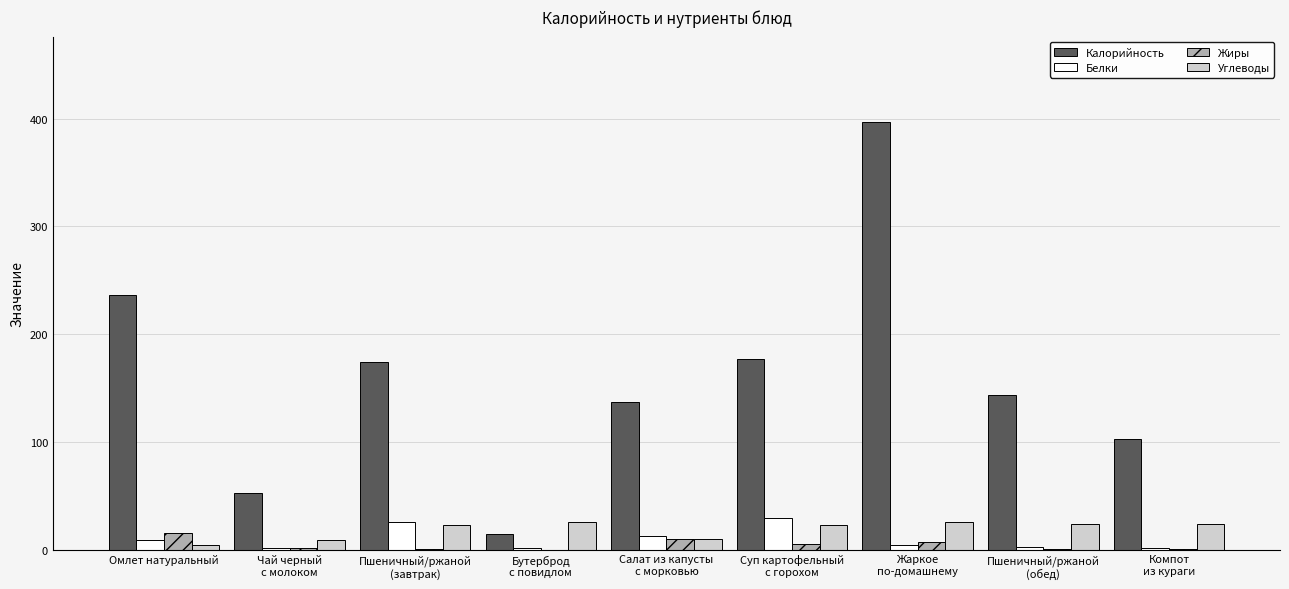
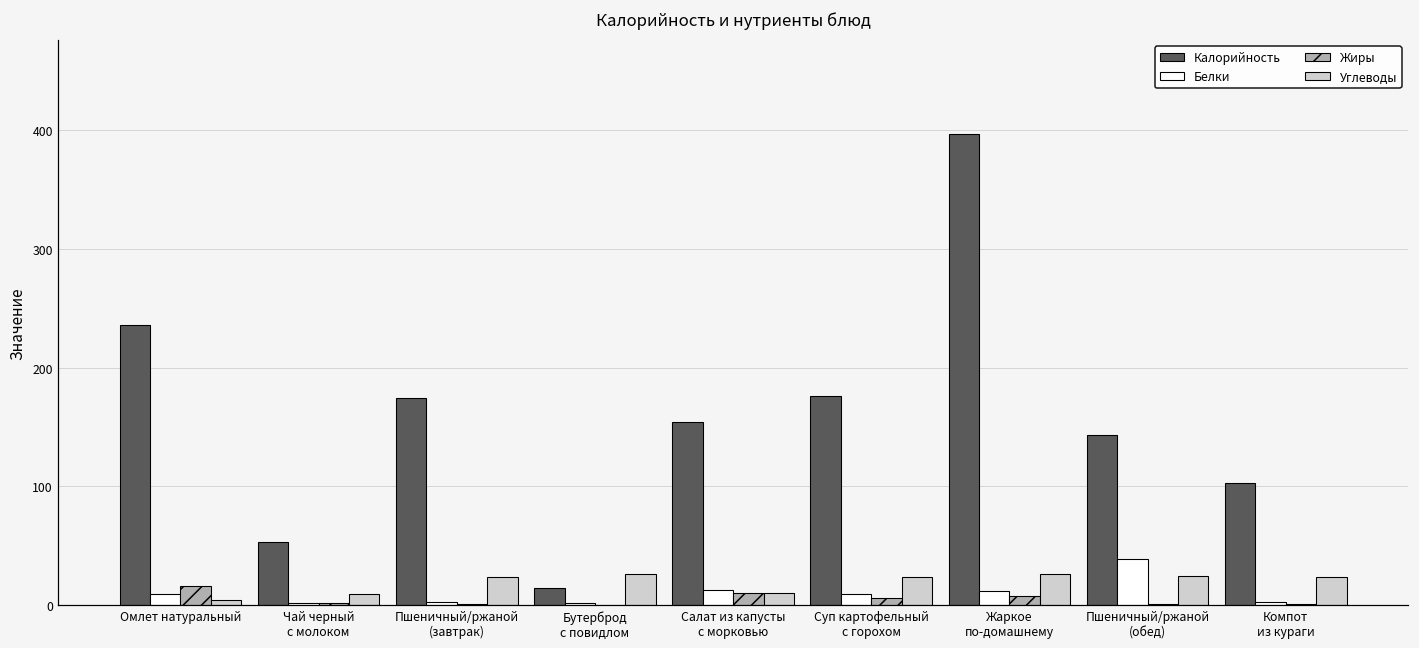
  {
    "Калорийность": {
      "Омлет натуральный": 236,
      "Чай черный с молоком": 53,
      "Пшеничный/ржаной (завтрак)": 174,
      "Бутерброд с повидлом": 14,
-     "Салат из капусты с морковью": 137,
+     "Салат из капусты с морковью": 154,
      "Суп картофельный с горохом": 176,
      "Жаркое по-домашнему": 397,
      "Пшеничный/ржаной (обед)": 144,
      "Компот из кураги": 102
    },
    "Белки": {
      "Омлет натуральный": 9,
-     "Пшеничный/ржаной (завтрак)": 26,
+     "Пшеничный/ржаной (завтрак)": 3,
      "Салат из капусты с морковью": 13,
-     "Суп картофельный с горохом": 29,
-     "Жаркое по-домашнему": 4,
-     "Пшеничный/ржаной (обед)": 2
+     "Суп картофельный с горохом": 9,
+     "Жаркое по-домашнему": 12,
+     "Пшеничный/ржаной (обед)": 39
    }
  }
